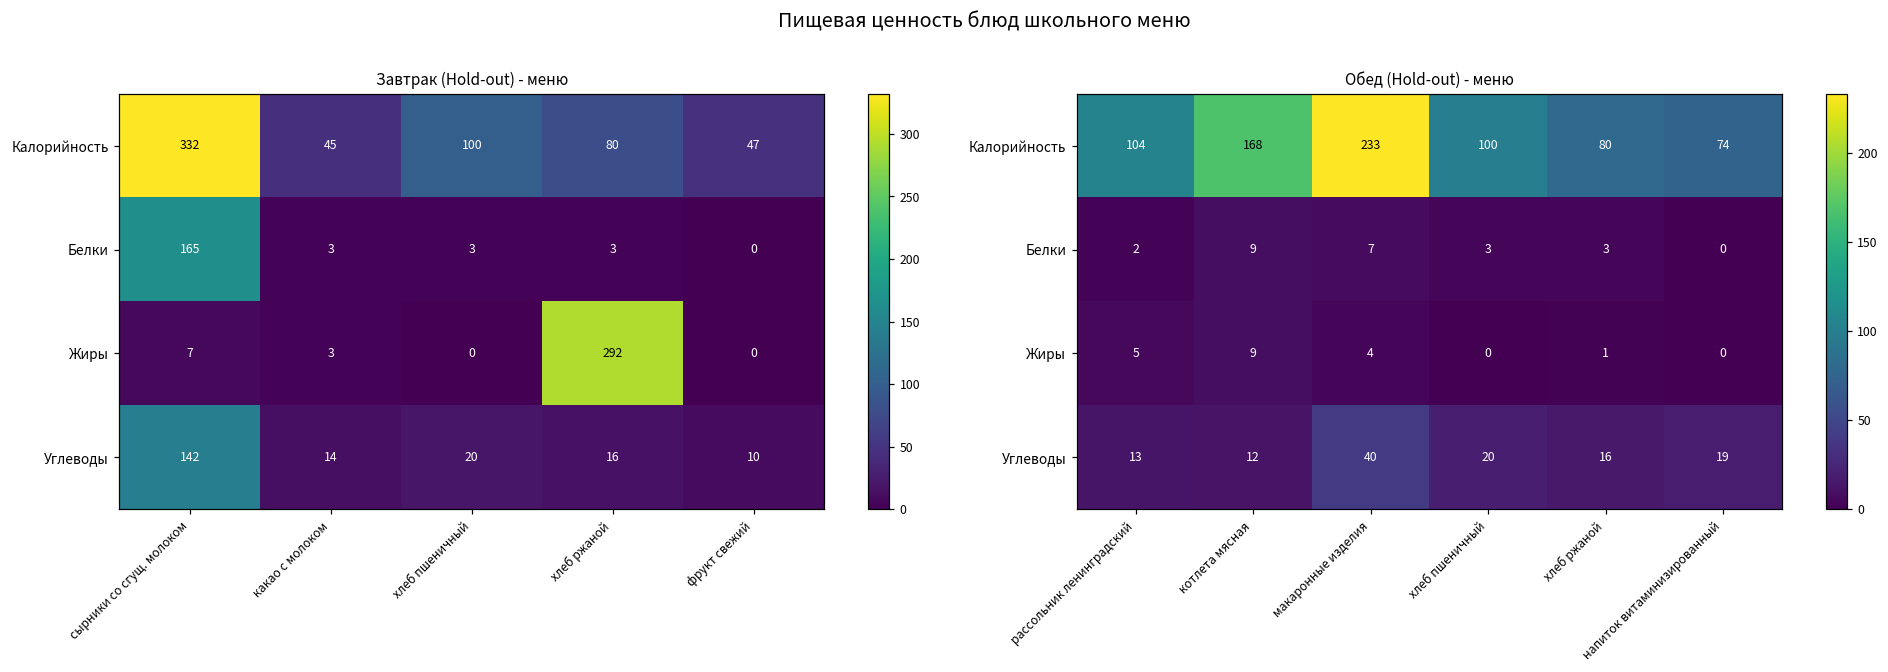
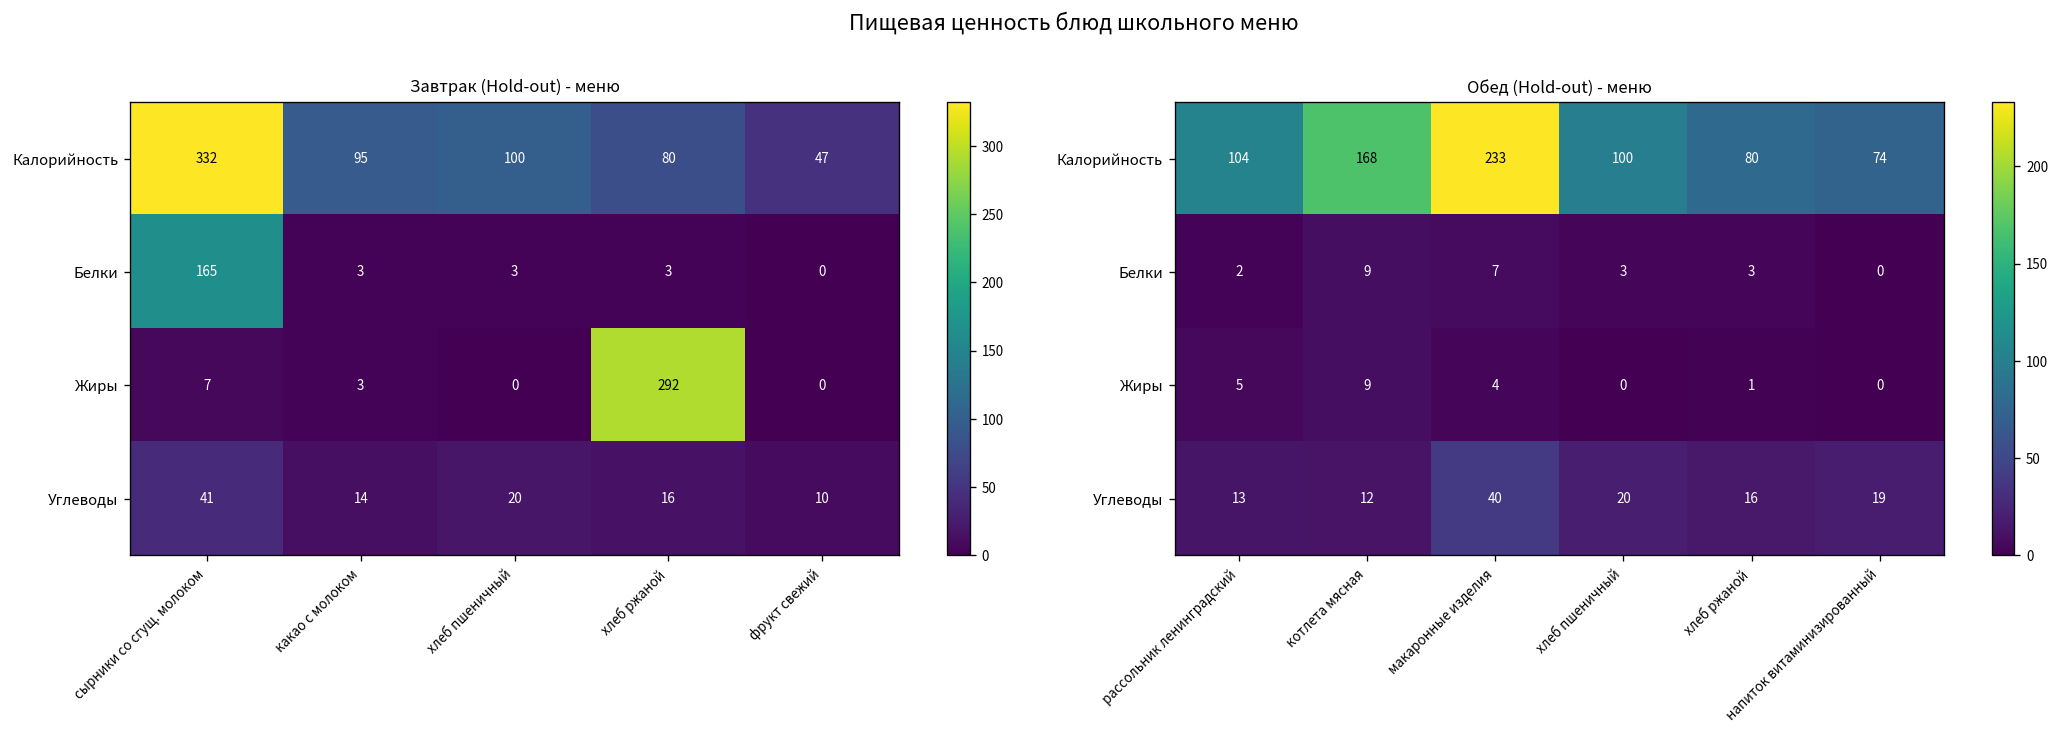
  {
    "Завтрак (Hold-out) - меню": {
      "Калорийность": {
        "сырники со сгущ. молоком": 332,
-       "какао с молоком": 45,
+       "какао с молоком": 95,
        "хлеб пшеничный": 100,
        "хлеб ржаной": 80,
        "фрукт свежий": 47
      },
      "Белки": {
        "сырники со сгущ. молоком": 165,
        "какао с молоком": 3,
        "хлеб пшеничный": 3,
        "хлеб ржаной": 3,
        "фрукт свежий": 0
      },
      "Жиры": {
        "сырники со сгущ. молоком": 7,
        "какао с молоком": 3,
        "хлеб пшеничный": 0,
        "хлеб ржаной": 292,
        "фрукт свежий": 0
      },
      "Углеводы": {
-       "сырники со сгущ. молоком": 142,
+       "сырники со сгущ. молоком": 41,
        "какао с молоком": 14,
        "хлеб пшеничный": 20,
        "хлеб ржаной": 16,
        "фрукт свежий": 10
      }
    },
    "Обед (Hold-out) - меню": {
      "Калорийность": {
        "рассольник ленинградский": 104,
        "котлета мясная": 168,
        "макаронные изделия": 233,
        "хлеб пшеничный": 100,
        "хлеб ржаной": 80,
        "напиток витаминизированный": 74
      },
      "Белки": {
        "рассольник ленинградский": 2,
        "котлета мясная": 9,
        "макаронные изделия": 7,
        "хлеб пшеничный": 3,
        "хлеб ржаной": 3,
        "напиток витаминизированный": 0
      },
      "Жиры": {
        "рассольник ленинградский": 5,
        "котлета мясная": 9,
        "макаронные изделия": 4,
        "хлеб пшеничный": 0,
        "хлеб ржаной": 1,
        "напиток витаминизированный": 0
      },
      "Углеводы": {
        "рассольник ленинградский": 13,
        "котлета мясная": 12,
        "макаронные изделия": 40,
        "хлеб пшеничный": 20,
        "хлеб ржаной": 16,
        "напиток витаминизированный": 19
      }
    }
  }
